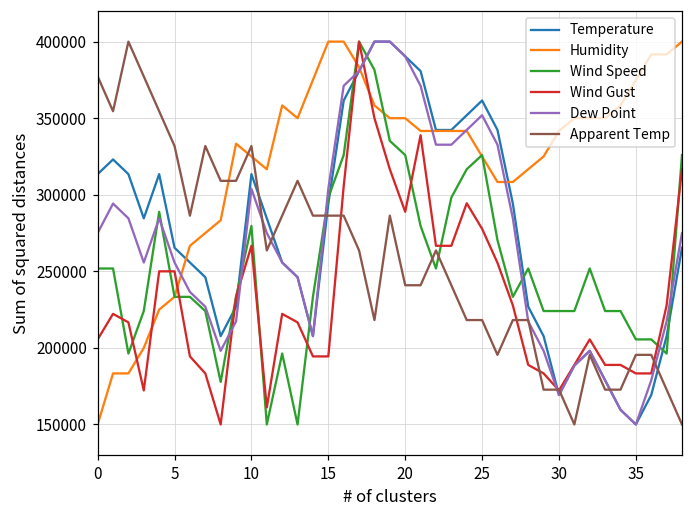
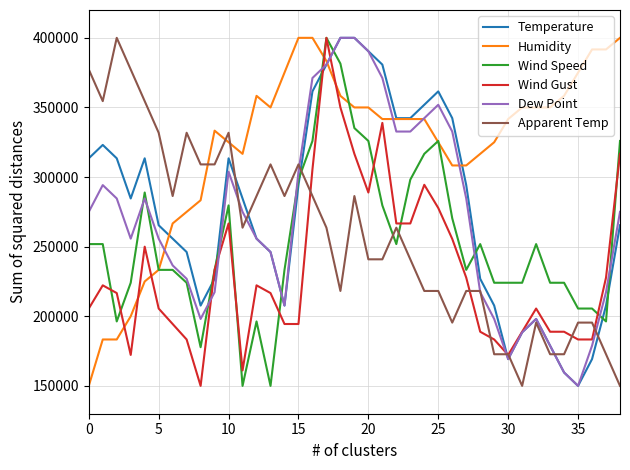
  {
    "Temperature": {
      "0": 313000,
      "5": 265000,
      "10": 313000,
      "15": 294000,
      "25": 362000
    },
    "Humidity": {
      "0": 150000,
      "10": 325000,
      "15": 400000,
      "20": 350000
    },
    "Wind Speed": {
      "0": 252000,
      "10": 280000,
      "15": 298000,
      "20": 326000,
      "30": 224000,
      "35": 206000
    },
    "Wind Gust": {
      "0": 206000,
-     "5": 250000,
+     "5": 206000,
      "10": 267000,
      "15": 194000,
      "20": 289000,
      "25": 278000,
      "35": 183000
    },
    "Dew Point": {
      "0": 275000,
      "5": 256000,
      "10": 304000,
      "15": 304000,
      "25": 352000
    },
    "Apparent Temp": {
      "0": 377000,
      "5": 332000,
      "10": 332000,
-     "15": 286000,
+     "15": 309000,
      "20": 241000,
      "25": 218000,
      "35": 195000
    }
  }
